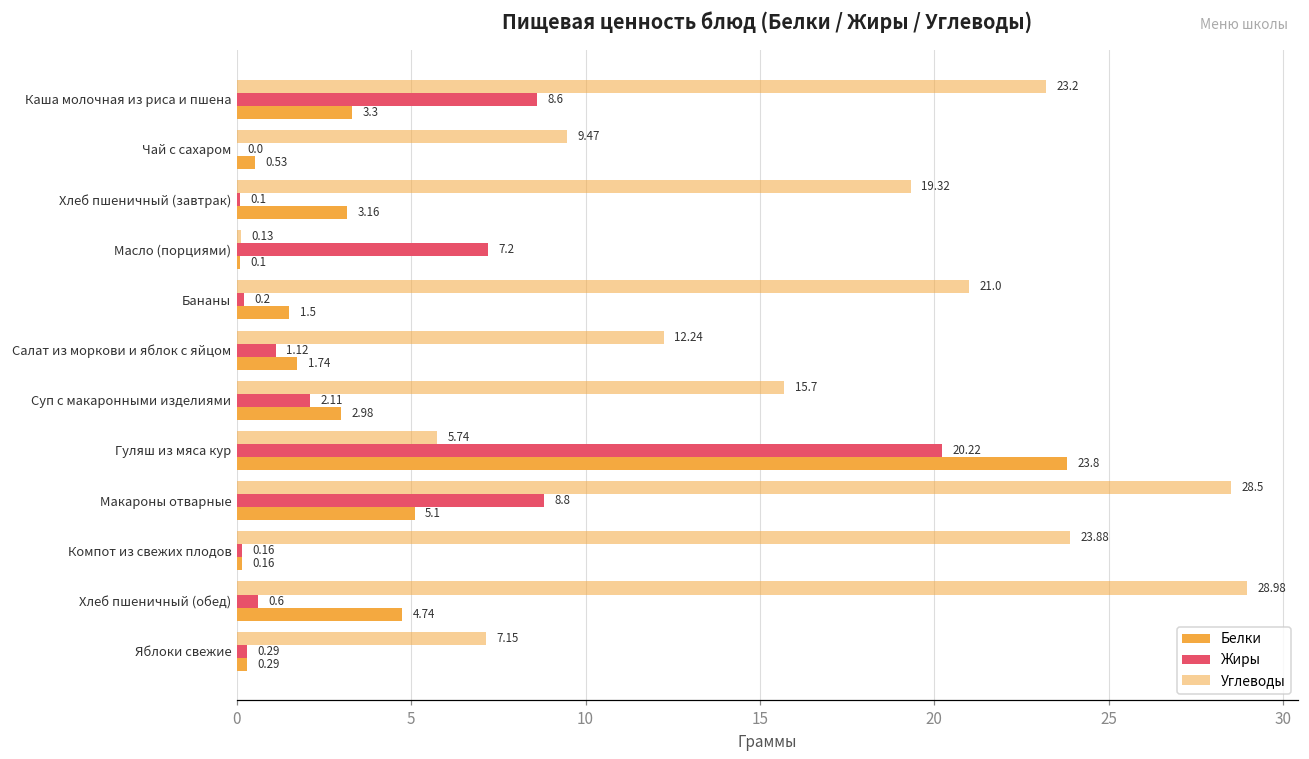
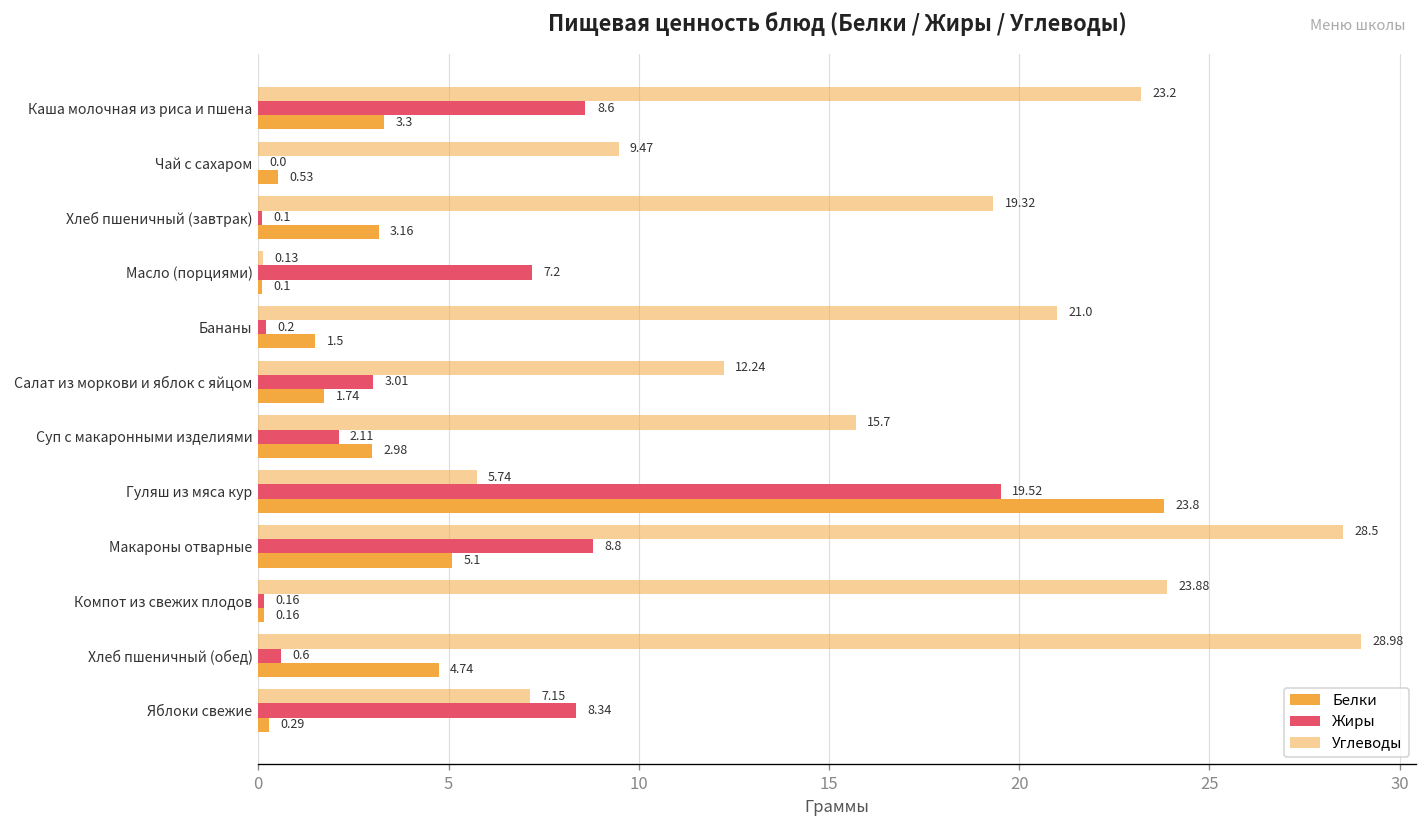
  {
    "Жиры": {
      "Каша молочная из риса и пшена": 8.6,
      "Чай с сахаром": 0.0,
      "Хлеб пшеничный (завтрак)": 0.1,
      "Масло (порциями)": 7.2,
      "Бананы": 0.2,
-     "Салат из моркови и яблок с яйцом": 1.12,
+     "Салат из моркови и яблок с яйцом": 3.01,
      "Суп с макаронными изделиями": 2.11,
-     "Гуляш из мяса кур": 20.22,
+     "Гуляш из мяса кур": 19.52,
      "Макароны отварные": 8.8,
      "Компот из свежих плодов": 0.16,
      "Хлеб пшеничный (обед)": 0.6,
-     "Яблоки свежие": 0.29
+     "Яблоки свежие": 8.34
    }
  }
